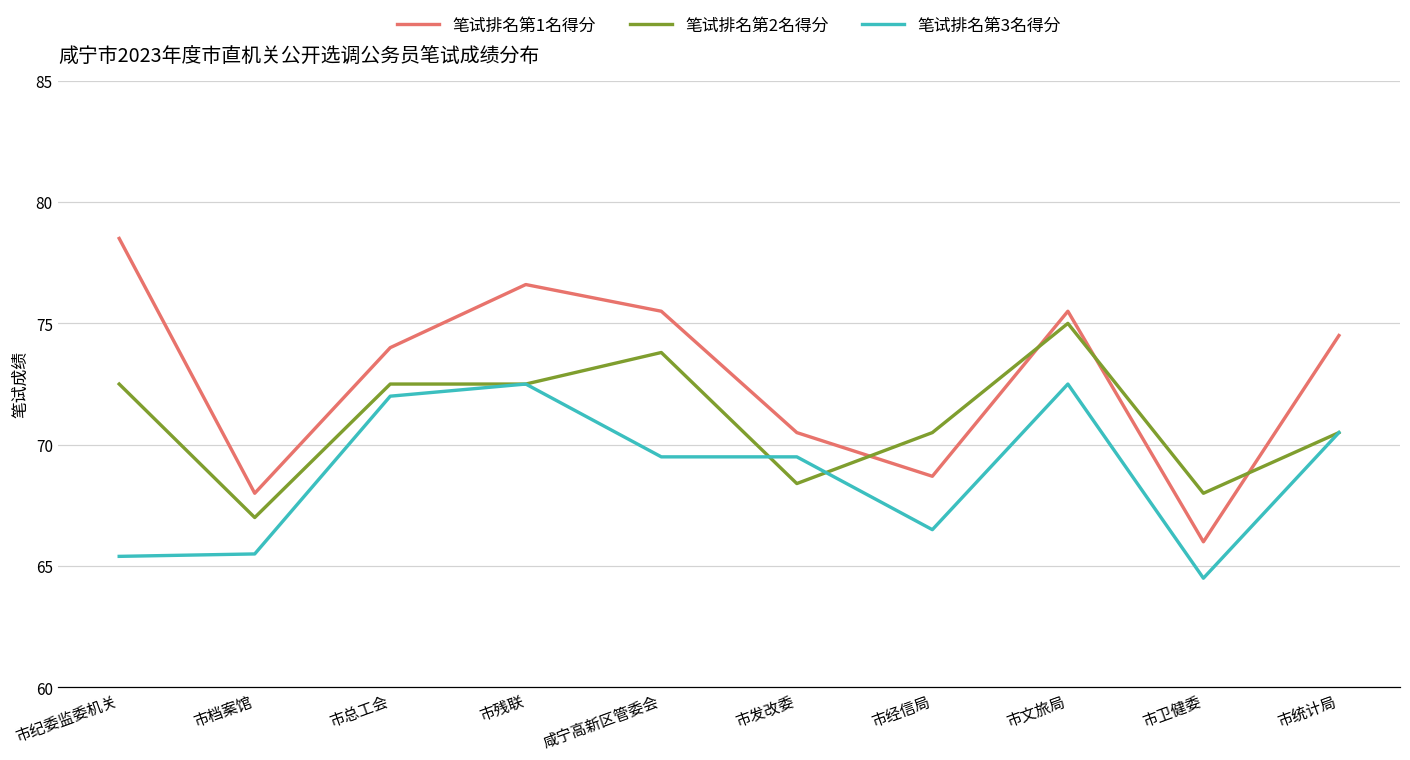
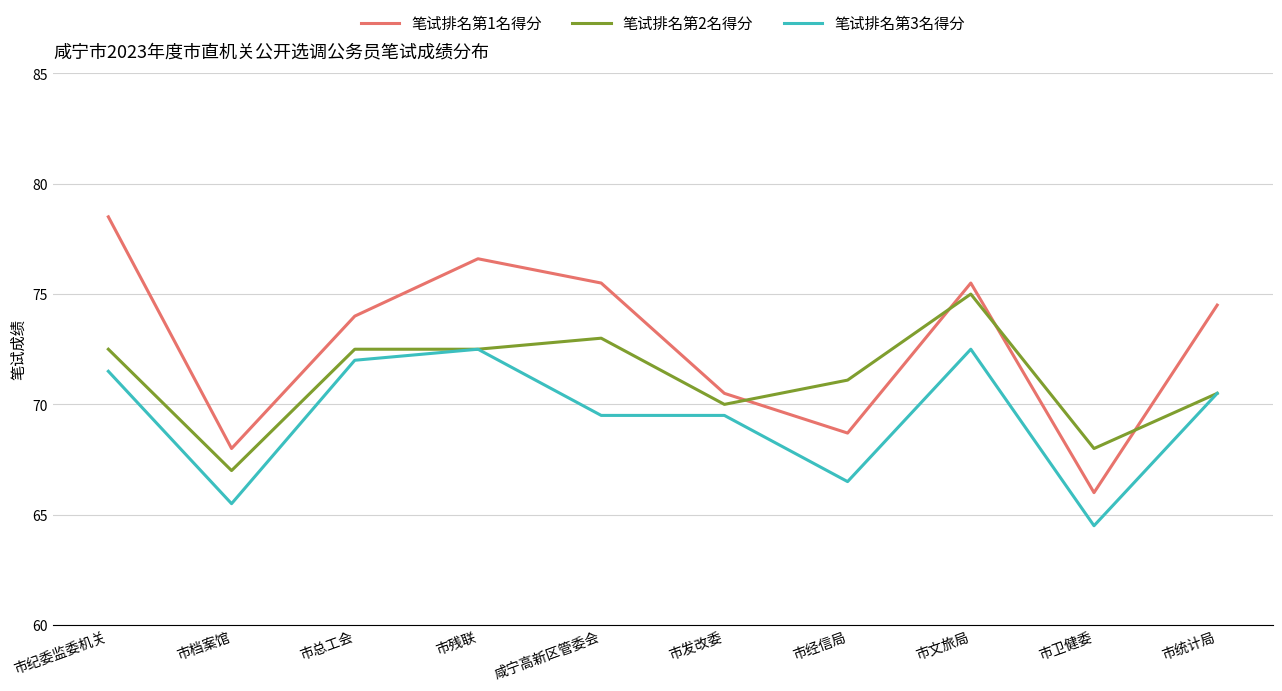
  {
    "笔试排名第1名得分": {
      "市纪委监委机关": 78.5,
      "市档案馆": 68.0,
      "市总工会": 74.0,
      "市残联": 76.6,
      "咸宁高新区管委会": 75.5,
      "市发改委": 70.5,
      "市经信局": 68.7,
      "市文旅局": 75.5,
      "市卫健委": 66.0,
      "市统计局": 74.5
    },
    "笔试排名第2名得分": {
      "市纪委监委机关": 72.5,
      "市档案馆": 67.0,
      "市总工会": 72.5,
-     "咸宁高新区管委会": 73.8,
-     "市发改委": 68.4,
-     "市经信局": 70.5,
+     "咸宁高新区管委会": 73.0,
+     "市发改委": 70.0,
+     "市经信局": 71.1,
      "市文旅局": 75.0,
      "市卫健委": 68.0
    },
    "笔试排名第3名得分": {
-     "市纪委监委机关": 65.4,
+     "市纪委监委机关": 71.5,
      "市档案馆": 65.5,
      "市总工会": 72.0,
      "咸宁高新区管委会": 69.5,
      "市发改委": 69.5,
      "市经信局": 66.5,
      "市文旅局": 72.5,
      "市卫健委": 64.5
    }
  }
